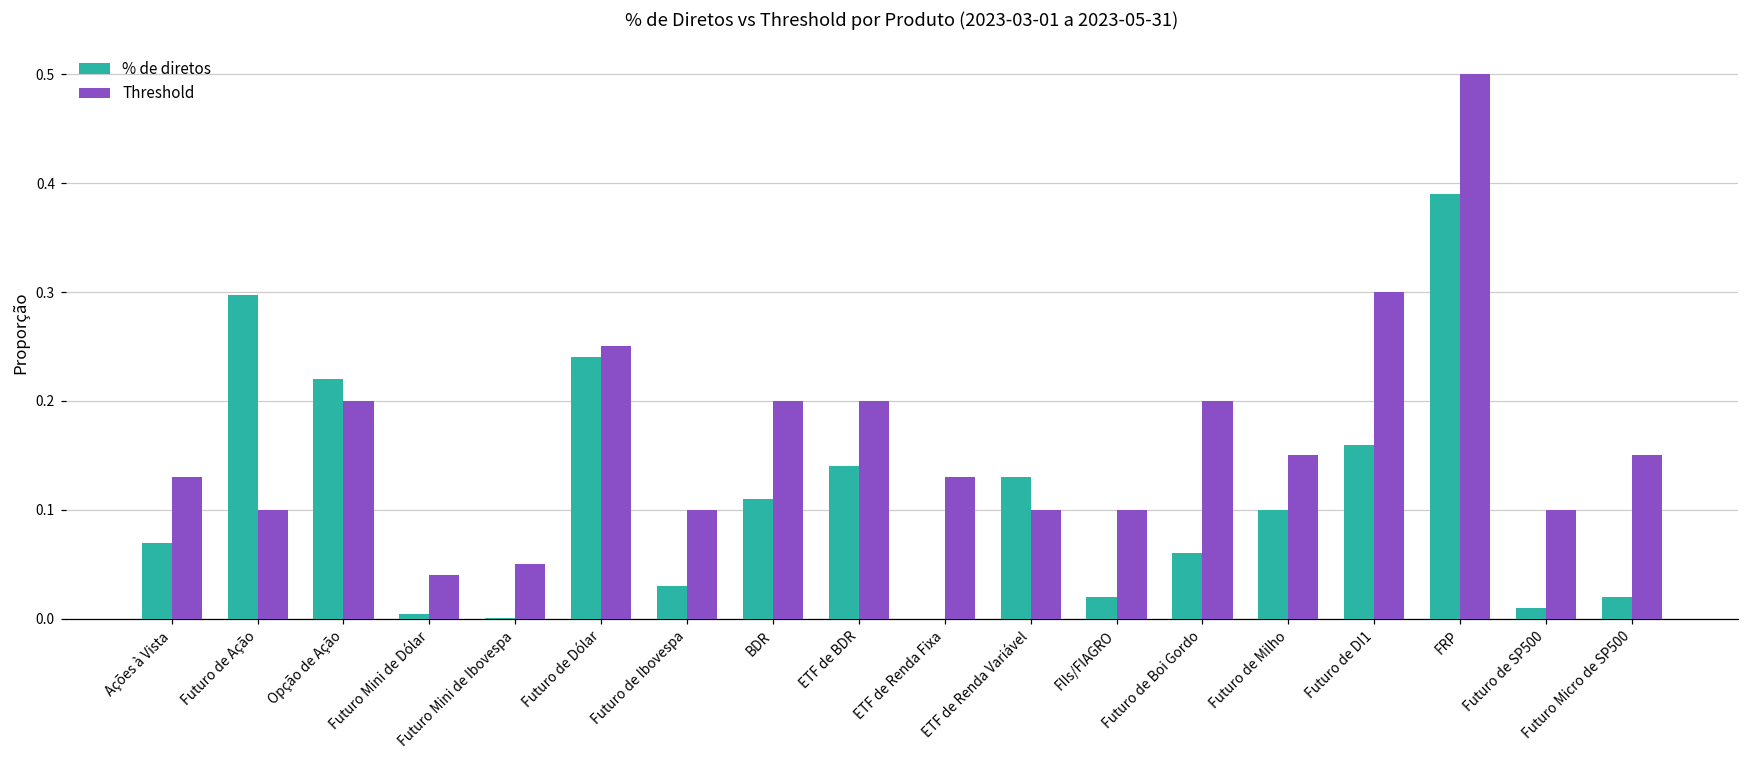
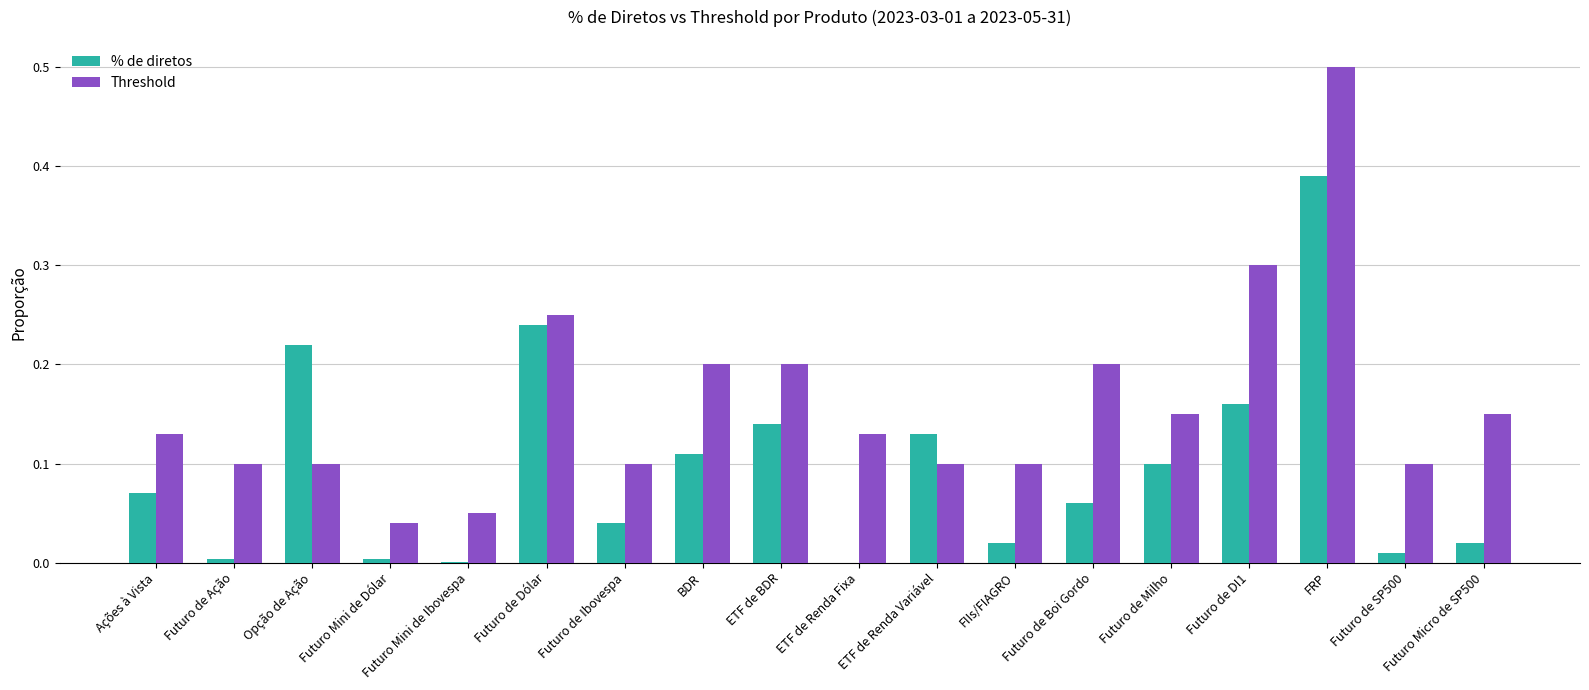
  {
    "% de diretos": {
      "Ações à Vista": 0.07,
-     "Futuro de Ação": 0.30,
+     "Futuro de Ação": 0.00,
      "Opção de Ação": 0.22,
      "Futuro Mini de Dólar": 0.00,
      "Futuro de Dólar": 0.24,
-     "Futuro de Ibovespa": 0.03,
+     "Futuro de Ibovespa": 0.04,
      "BDR": 0.11,
      "ETF de BDR": 0.14,
      "ETF de Renda Fixa": 0.00,
      "ETF de Renda Variável": 0.13,
      "FIIs/FIAGRO": 0.02,
      "Futuro de Boi Gordo": 0.06,
      "Futuro de Milho": 0.10,
      "Futuro de DI1": 0.16,
      "FRP": 0.39,
      "Futuro de SP500": 0.01,
      "Futuro Micro de SP500": 0.02
    },
    "Threshold": {
      "Ações à Vista": 0.13,
      "Futuro de Ação": 0.1,
-     "Opção de Ação": 0.2,
+     "Opção de Ação": 0.1,
      "Futuro Mini de Dólar": 0.04,
      "Futuro Mini de Ibovespa": 0.05,
      "Futuro de Dólar": 0.25,
      "Futuro de Ibovespa": 0.1,
      "BDR": 0.2,
      "ETF de BDR": 0.2,
      "ETF de Renda Fixa": 0.13,
      "ETF de Renda Variável": 0.1,
      "FIIs/FIAGRO": 0.1,
      "Futuro de Boi Gordo": 0.2,
      "Futuro de Milho": 0.15,
      "Futuro de DI1": 0.3,
      "FRP": 0.5,
      "Futuro de SP500": 0.1,
      "Futuro Micro de SP500": 0.15
    }
  }
